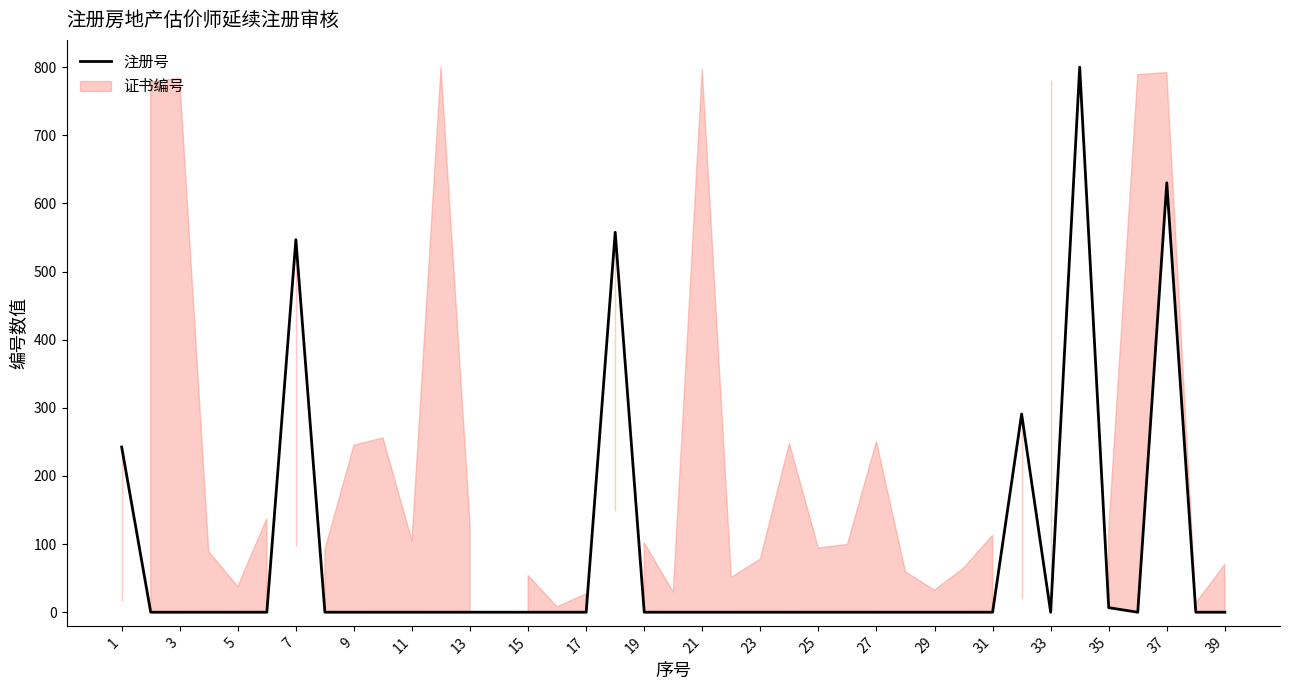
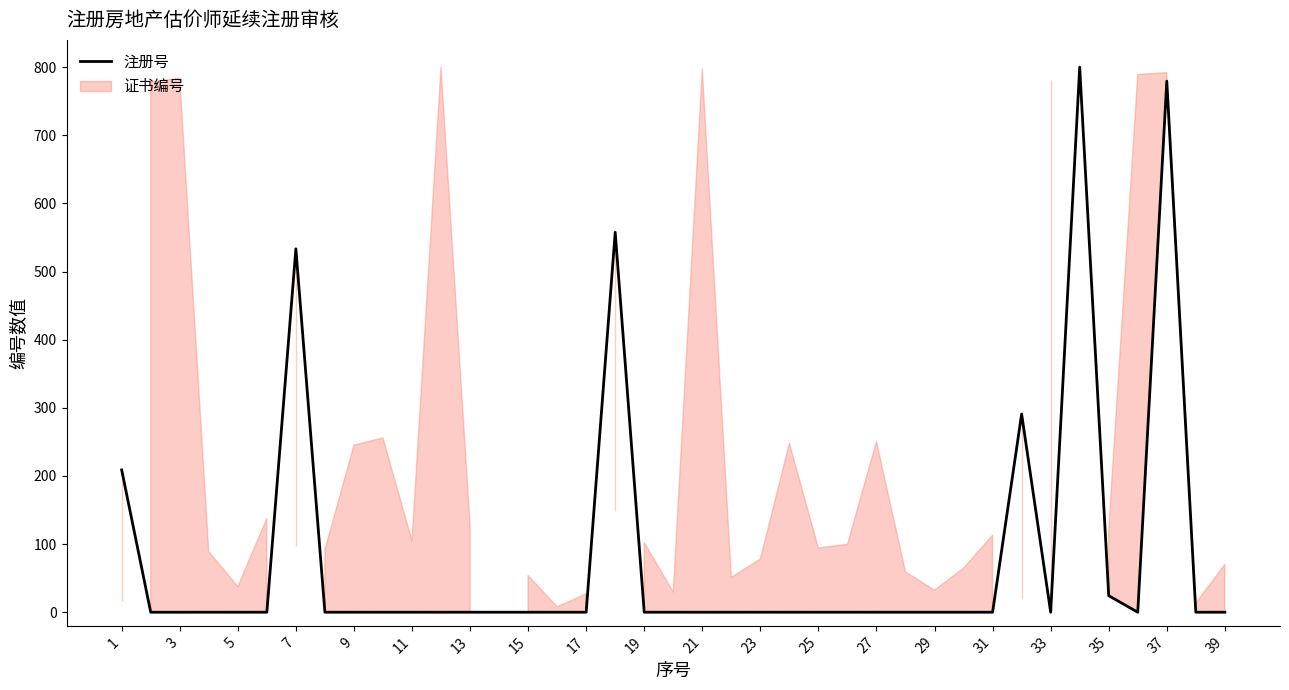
  {
-   "1": 240,
+   "1": 210,
    "3": 0,
    "5": 0,
-   "7": 550,
+   "7": 530,
    "9": 0,
    "11": 0,
    "13": 0,
    "15": 0,
    "17": 0,
    "19": 0,
    "21": 0,
    "23": 0,
    "25": 0,
    "27": 0,
    "29": 0,
    "31": 0,
    "33": 0,
-   "35": 10,
-   "37": 630,
+   "35": 20,
+   "37": 780,
    "39": 0
  }
